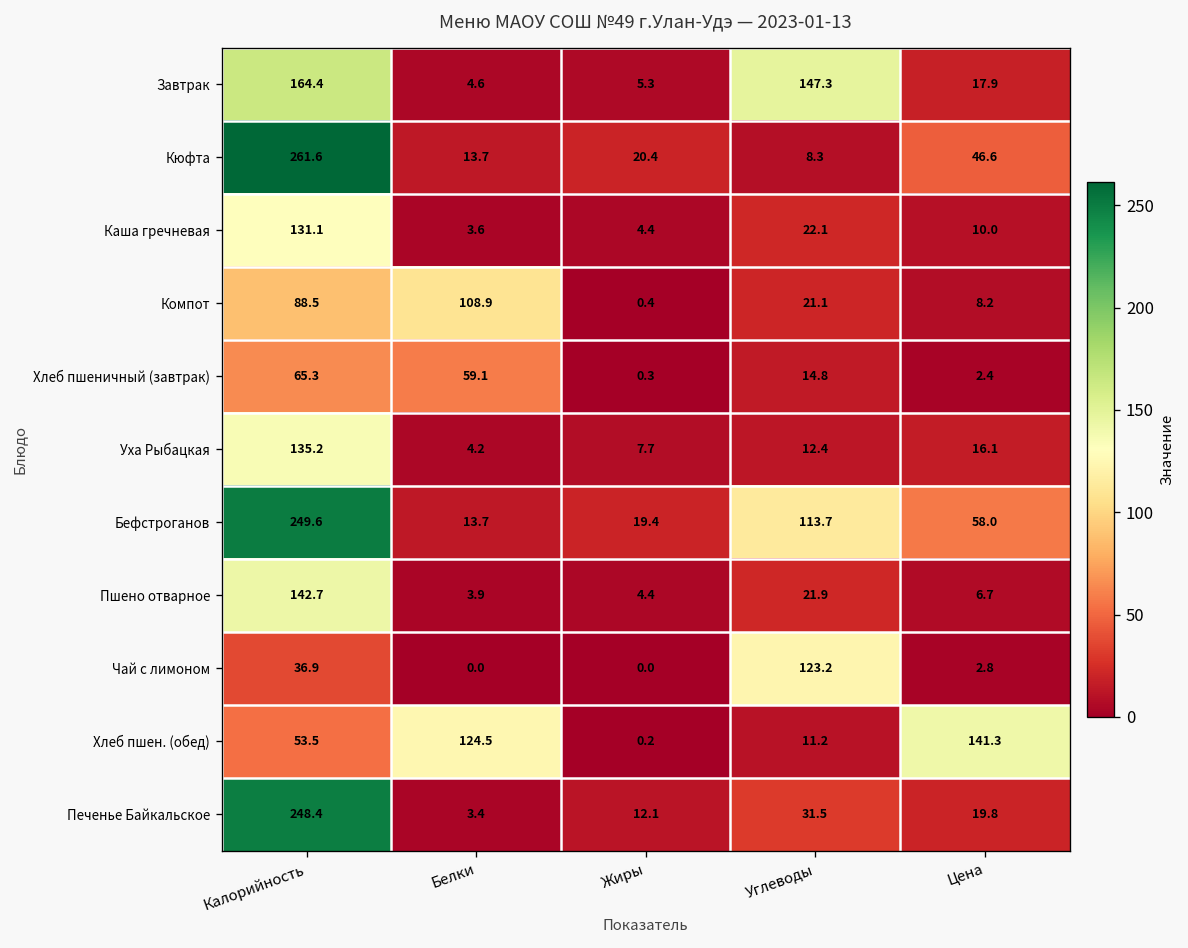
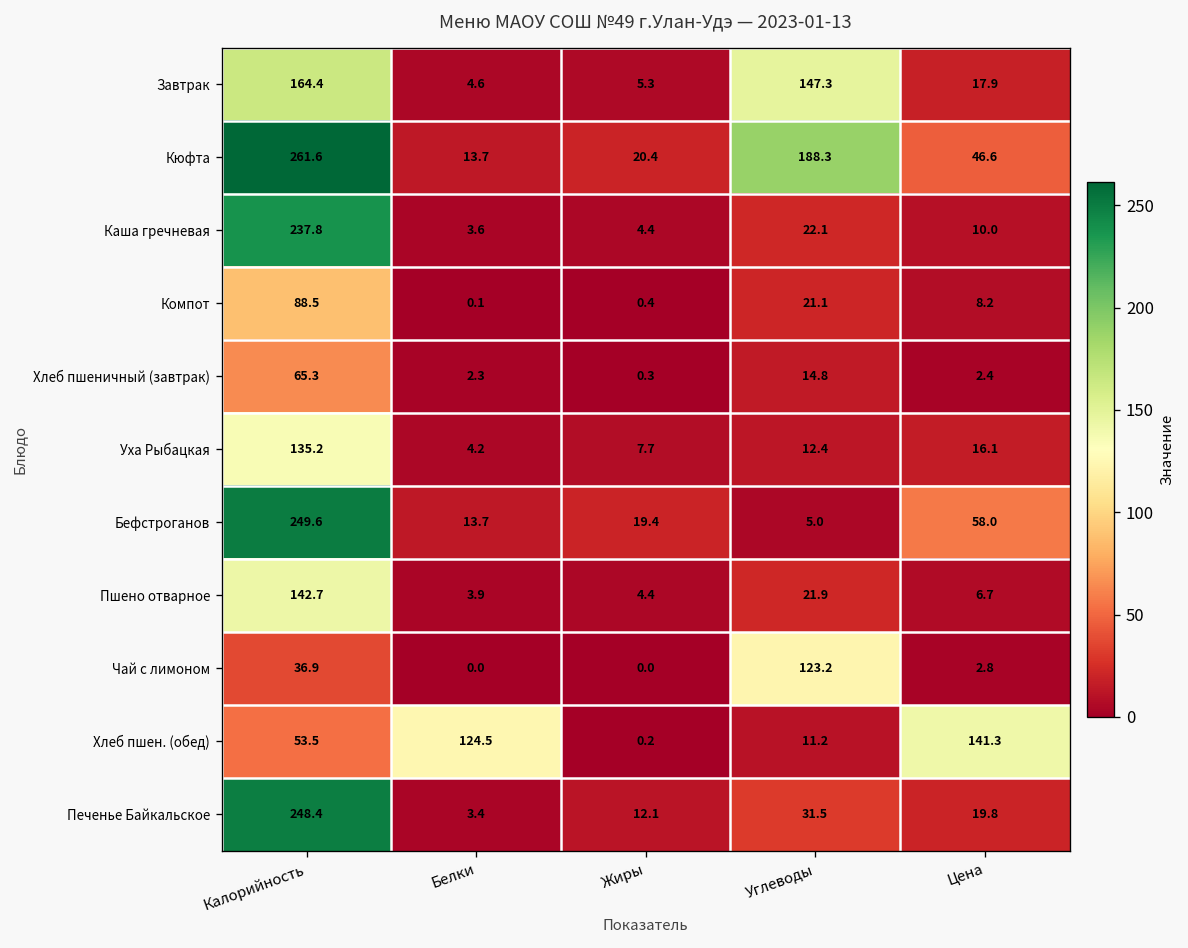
  {
    "Завтрак": {
      "Калорийность": 164.4,
      "Белки": 4.6,
      "Жиры": 5.3,
      "Углеводы": 147.3,
      "Цена": 17.9
    },
    "Кюфта": {
      "Калорийность": 261.6,
      "Белки": 13.7,
      "Жиры": 20.4,
-     "Углеводы": 8.3,
+     "Углеводы": 188.3,
      "Цена": 46.6
    },
    "Каша гречневая": {
-     "Калорийность": 131.1,
+     "Калорийность": 237.8,
      "Белки": 3.6,
      "Жиры": 4.4,
      "Углеводы": 22.1,
      "Цена": 10.0
    },
    "Компот": {
      "Калорийность": 88.5,
-     "Белки": 108.9,
+     "Белки": 0.1,
      "Жиры": 0.4,
      "Углеводы": 21.1,
      "Цена": 8.2
    },
    "Хлеб пшеничный (завтрак)": {
      "Калорийность": 65.3,
-     "Белки": 59.1,
+     "Белки": 2.3,
      "Жиры": 0.3,
      "Углеводы": 14.8,
      "Цена": 2.4
    },
    "Уха Рыбацкая": {
      "Калорийность": 135.2,
      "Белки": 4.2,
      "Жиры": 7.7,
      "Углеводы": 12.4,
      "Цена": 16.1
    },
    "Бефстроганов": {
      "Калорийность": 249.6,
      "Белки": 13.7,
      "Жиры": 19.4,
-     "Углеводы": 113.7,
+     "Углеводы": 5.0,
      "Цена": 58.0
    },
    "Пшено отварное": {
      "Калорийность": 142.7,
      "Белки": 3.9,
      "Жиры": 4.4,
      "Углеводы": 21.9,
      "Цена": 6.7
    },
    "Чай с лимоном": {
      "Калорийность": 36.9,
      "Белки": 0.0,
      "Жиры": 0.0,
      "Углеводы": 123.2,
      "Цена": 2.8
    },
    "Хлеб пшен. (обед)": {
      "Калорийность": 53.5,
      "Белки": 124.5,
      "Жиры": 0.2,
      "Углеводы": 11.2,
      "Цена": 141.3
    },
    "Печенье Байкальское": {
      "Калорийность": 248.4,
      "Белки": 3.4,
      "Жиры": 12.1,
      "Углеводы": 31.5,
      "Цена": 19.8
    }
  }
